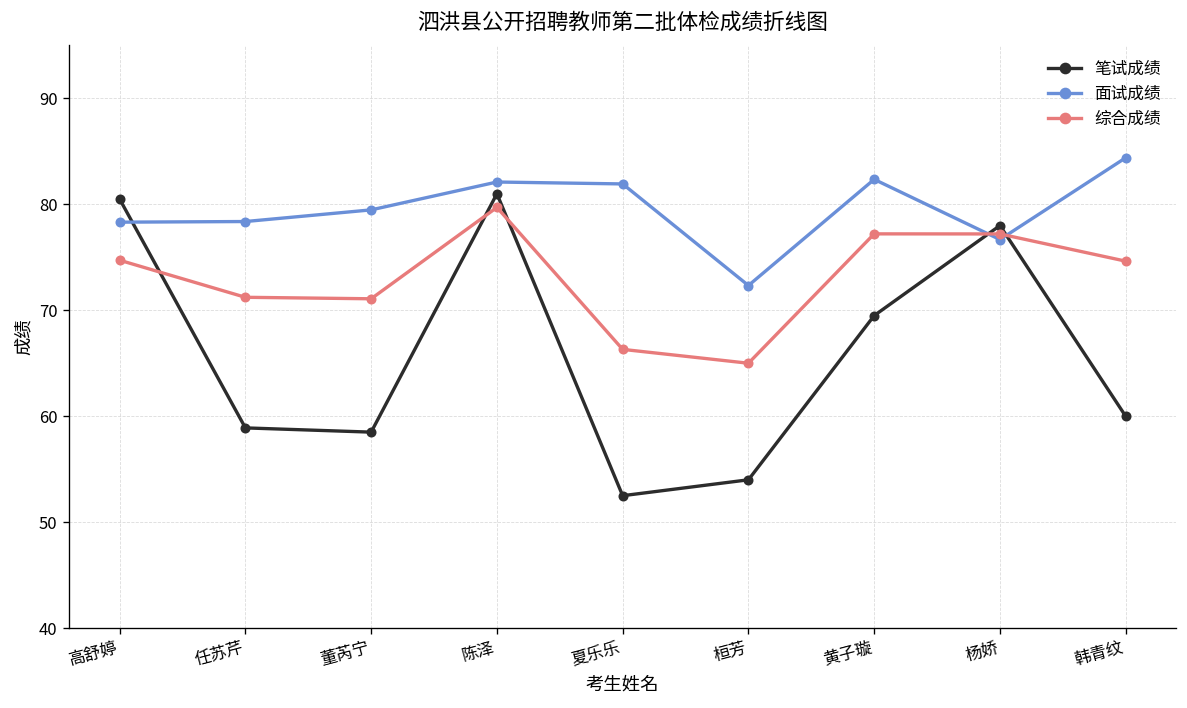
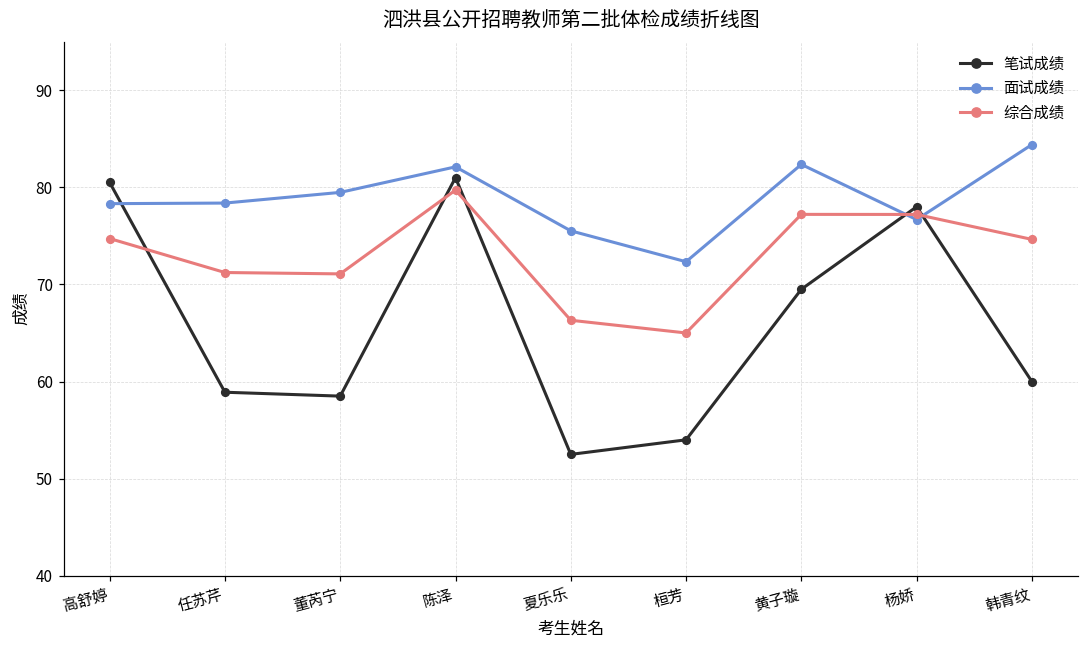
  {
    "笔试成绩": {
      "高舒婷": 81,
      "任苏芹": 59,
      "董芮宁": 59,
      "陈泽": 81,
      "夏乐乐": 53,
      "桓芳": 54,
      "黄子璇": 70,
      "杨娇": 78,
      "韩青纹": 60
    },
    "面试成绩": {
      "高舒婷": 78,
      "任苏芹": 78,
      "董芮宁": 79,
      "陈泽": 82,
-     "夏乐乐": 82,
+     "夏乐乐": 76,
      "桓芳": 72,
      "黄子璇": 82,
      "杨娇": 77,
      "韩青纹": 84
    },
    "综合成绩": {
      "高舒婷": 75,
      "任苏芹": 71,
      "董芮宁": 71,
      "陈泽": 80,
      "夏乐乐": 66,
      "桓芳": 65,
      "黄子璇": 77,
      "杨娇": 77,
      "韩青纹": 75
    }
  }
